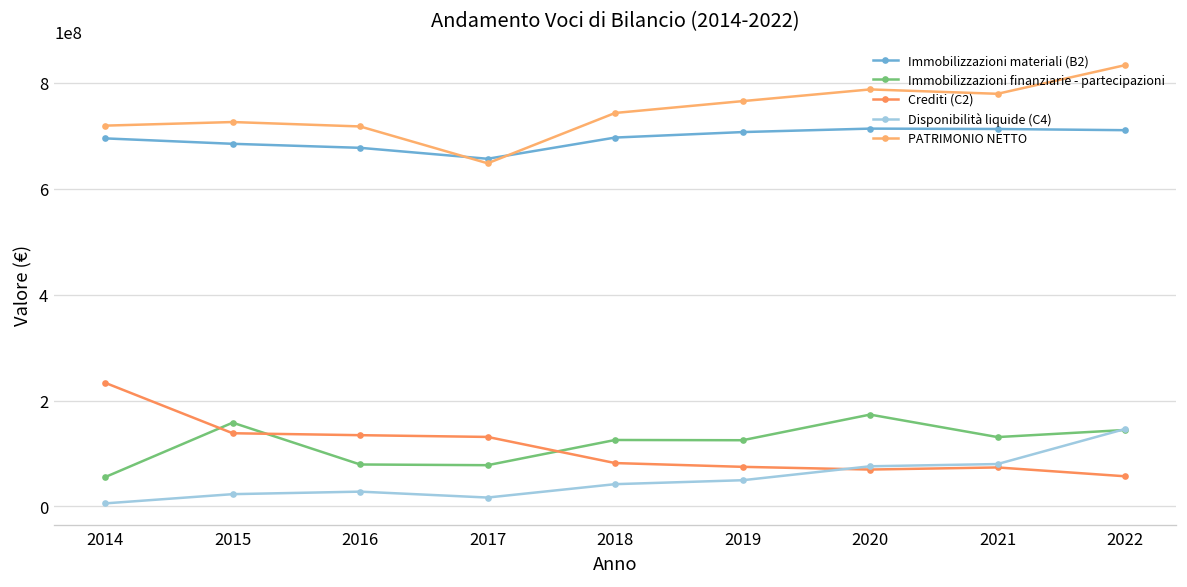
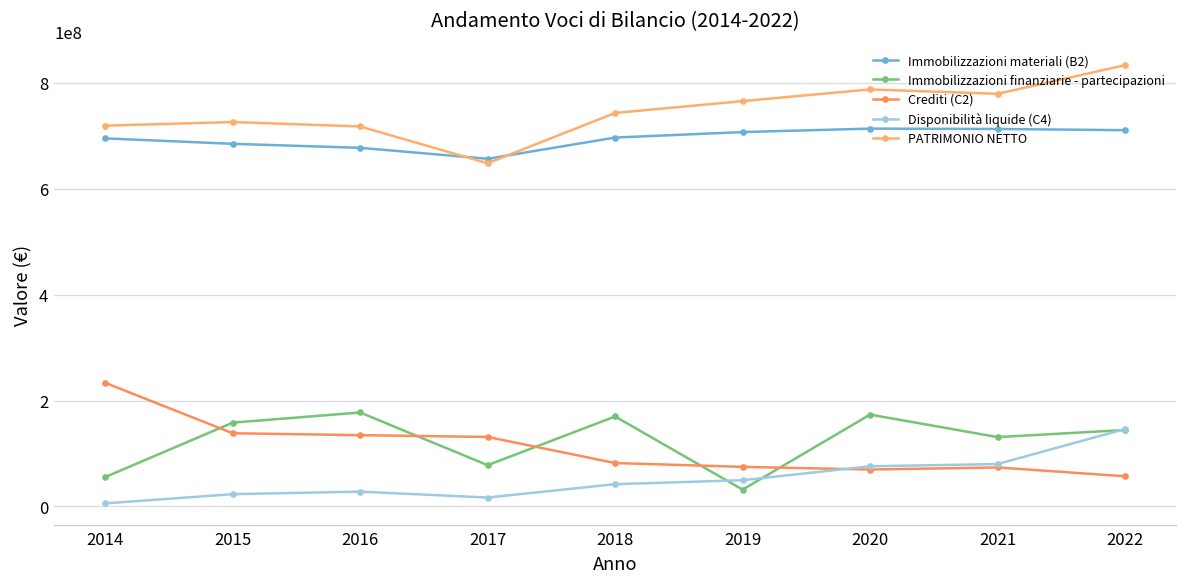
  {
    "Immobilizzazioni finanziarie - partecipazioni": {
      "2014": 60000000,
      "2015": 160000000,
-     "2016": 80000000,
+     "2016": 180000000,
      "2017": 80000000,
-     "2018": 130000000,
-     "2019": 120000000,
+     "2018": 170000000,
+     "2019": 30000000,
      "2020": 170000000,
      "2021": 130000000
    }
  }
